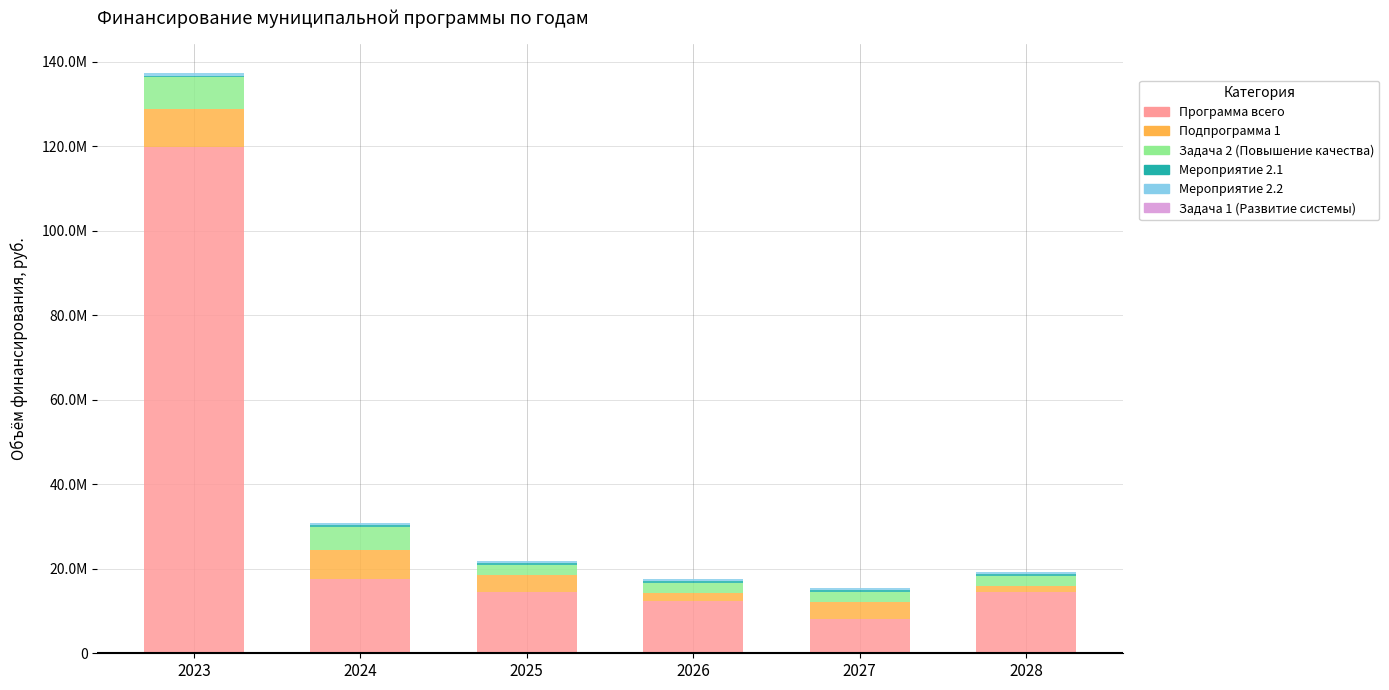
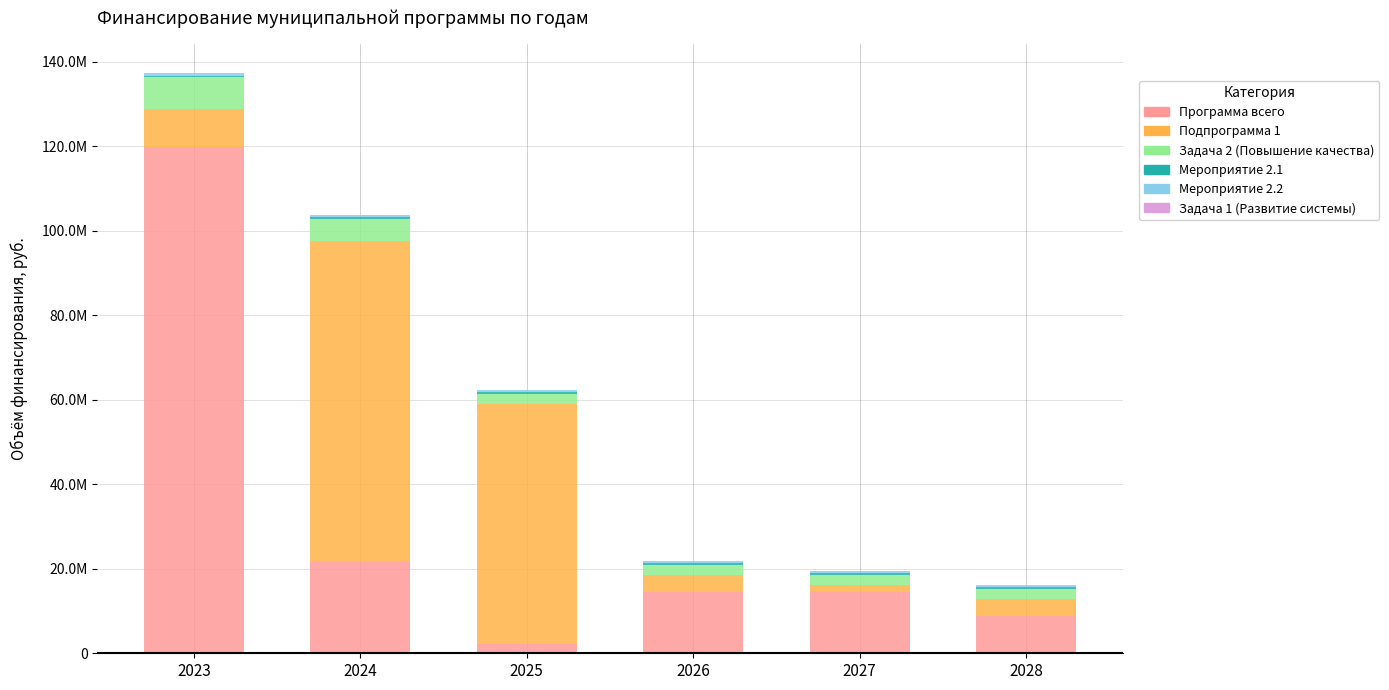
  {
    "Программа всего": {
      "2023": 120000000,
-     "2024": 18000000,
-     "2025": 15000000,
-     "2026": 12000000,
-     "2027": 8000000,
-     "2028": 15000000
+     "2024": 22000000,
+     "2025": 2000000,
+     "2026": 15000000,
+     "2027": 15000000,
+     "2028": 9000000
    },
    "Подпрограмма 1": {
      "2023": 9000000,
-     "2024": 7000000,
-     "2025": 4000000,
-     "2026": 2000000,
-     "2027": 4000000,
-     "2028": 1000000
+     "2024": 76000000,
+     "2025": 57000000,
+     "2026": 4000000,
+     "2027": 2000000,
+     "2028": 4000000
    },
    "Задача 2 (Повышение качества)": {
      "2023": 7000000,
      "2024": 5000000,
      "2025": 2000000,
      "2026": 2000000,
      "2027": 2000000,
      "2028": 2000000
    },
    "Мероприятие 2.2": {
      "2023": 1000000
    }
  }
